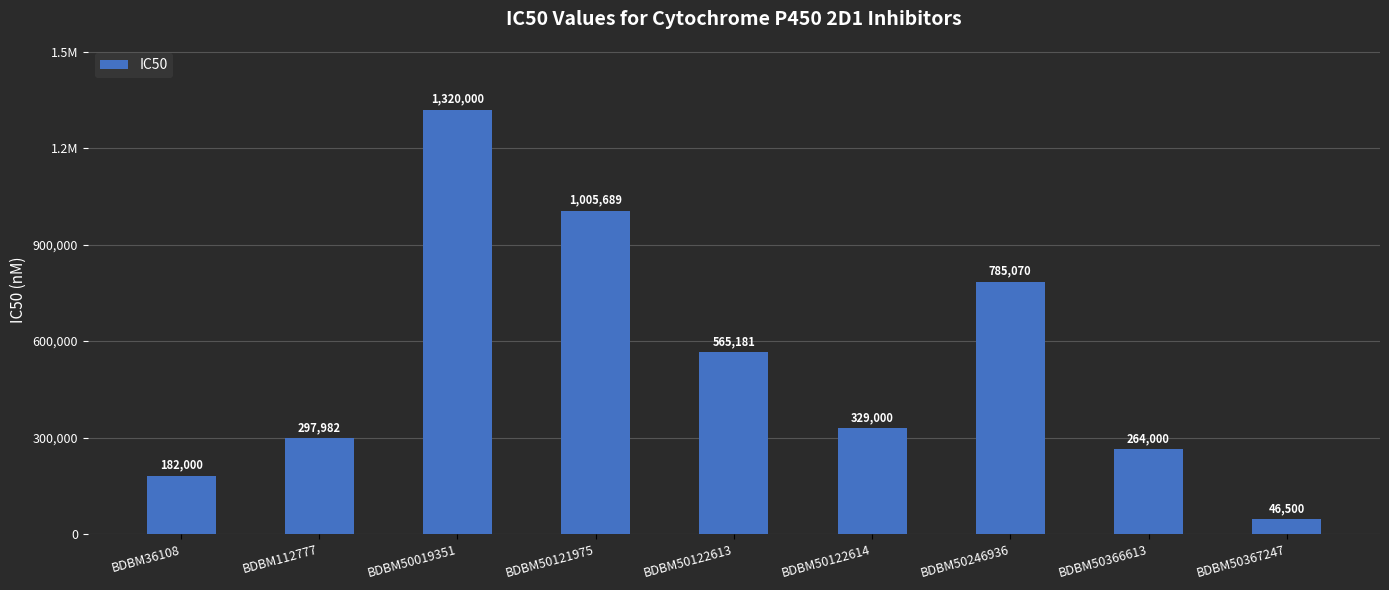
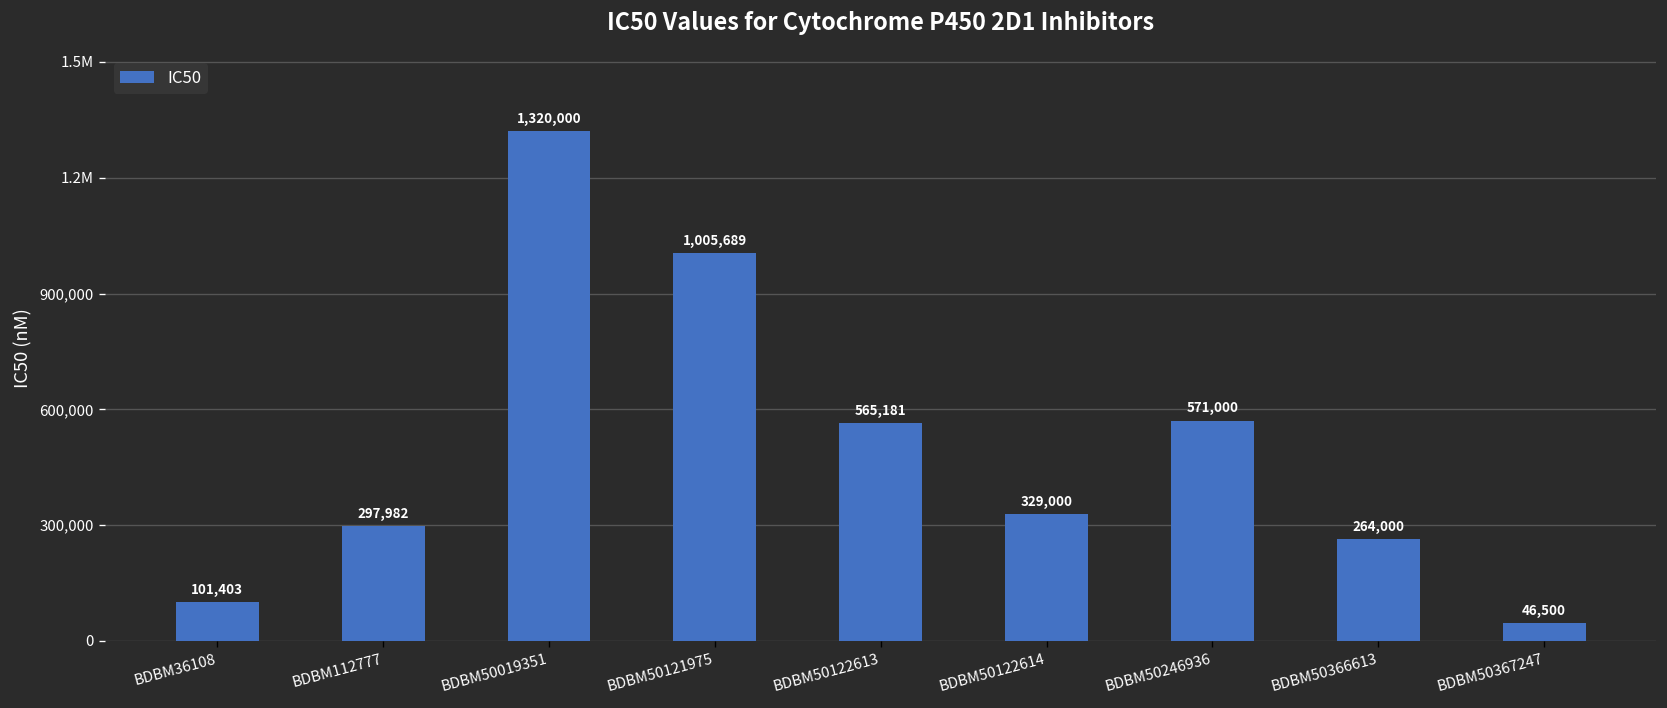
  {
-   "BDBM36108": "182,000",
+   "BDBM36108": "101,403",
    "BDBM112777": "297,982",
    "BDBM50019351": "1,320,000",
    "BDBM50121975": "1,005,689",
    "BDBM50122613": "565,181",
    "BDBM50122614": "329,000",
-   "BDBM50246936": "785,070",
+   "BDBM50246936": "571,000",
    "BDBM50366613": "264,000",
    "BDBM50367247": "46,500"
  }
